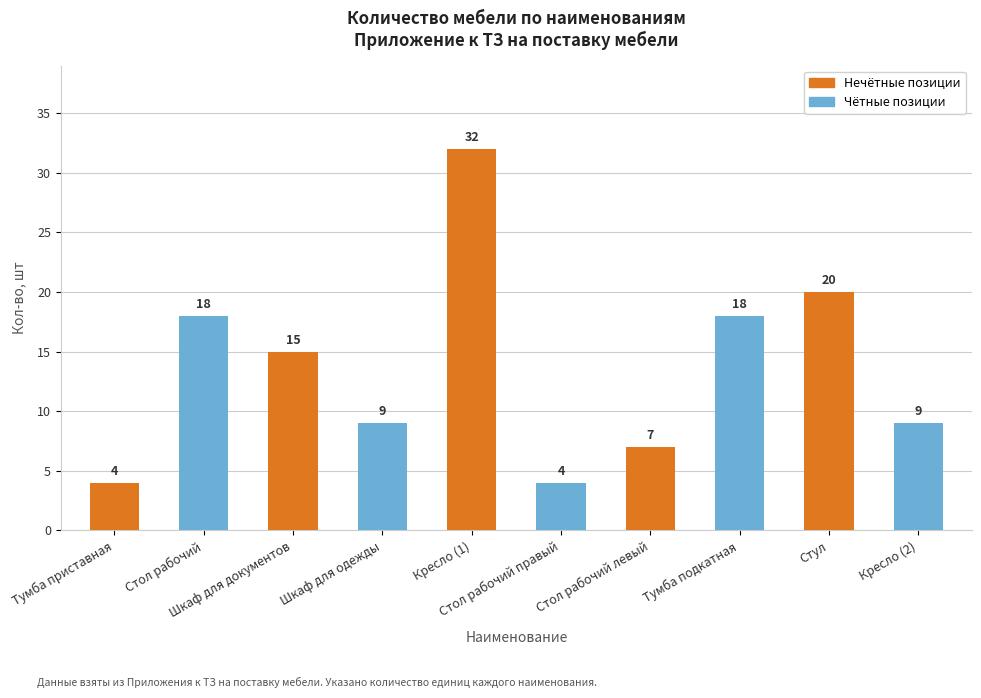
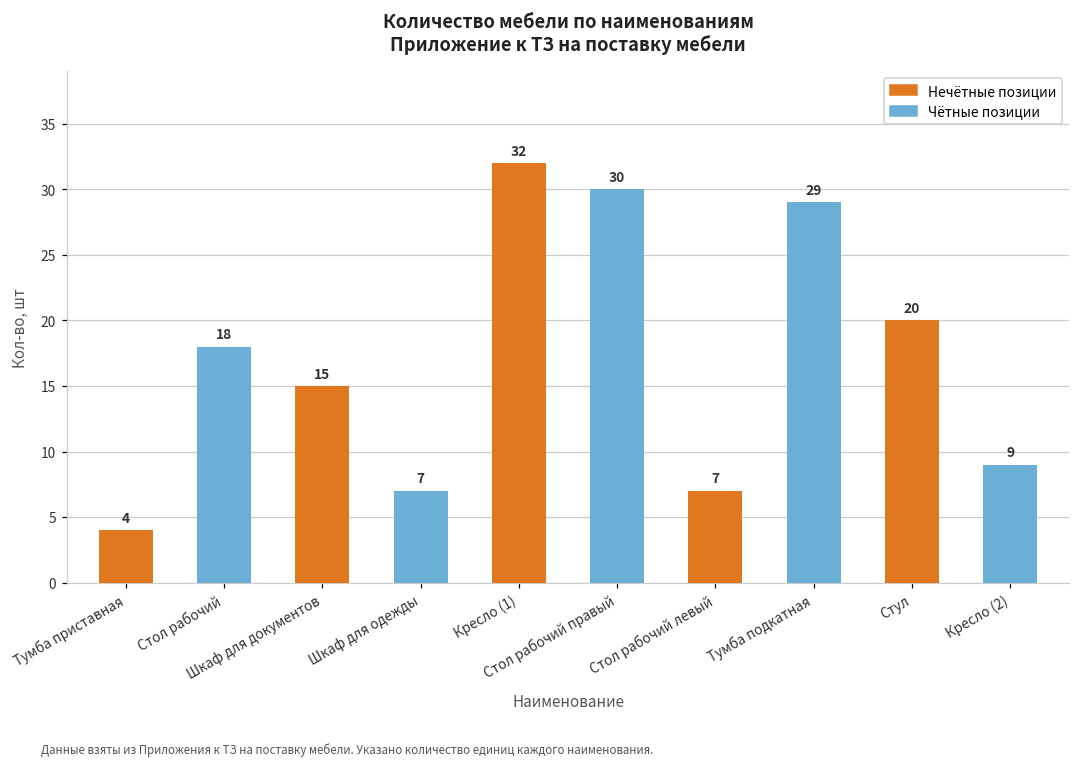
  {
    "Тумба приставная": 4,
    "Стол рабочий": 18,
    "Шкаф для документов": 15,
-   "Шкаф для одежды": 9,
+   "Шкаф для одежды": 7,
    "Кресло (1)": 32,
-   "Стол рабочий правый": 4,
+   "Стол рабочий правый": 30,
    "Стол рабочий левый": 7,
-   "Тумба подкатная": 18,
+   "Тумба подкатная": 29,
    "Стул": 20,
    "Кресло (2)": 9
  }
